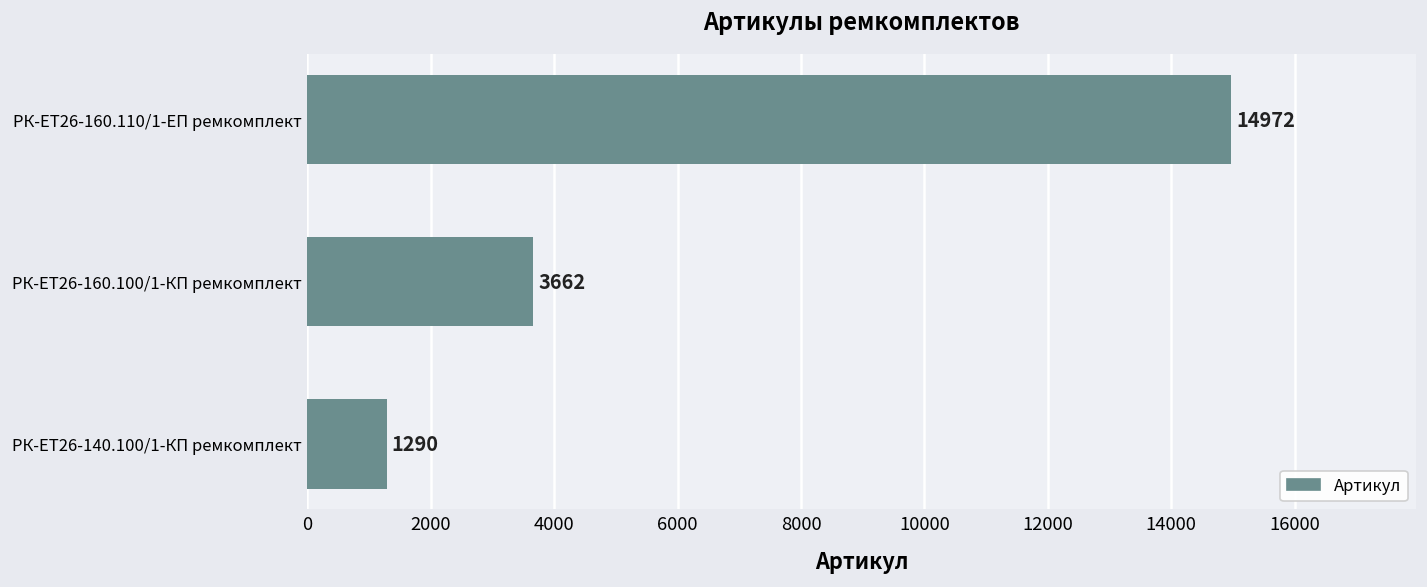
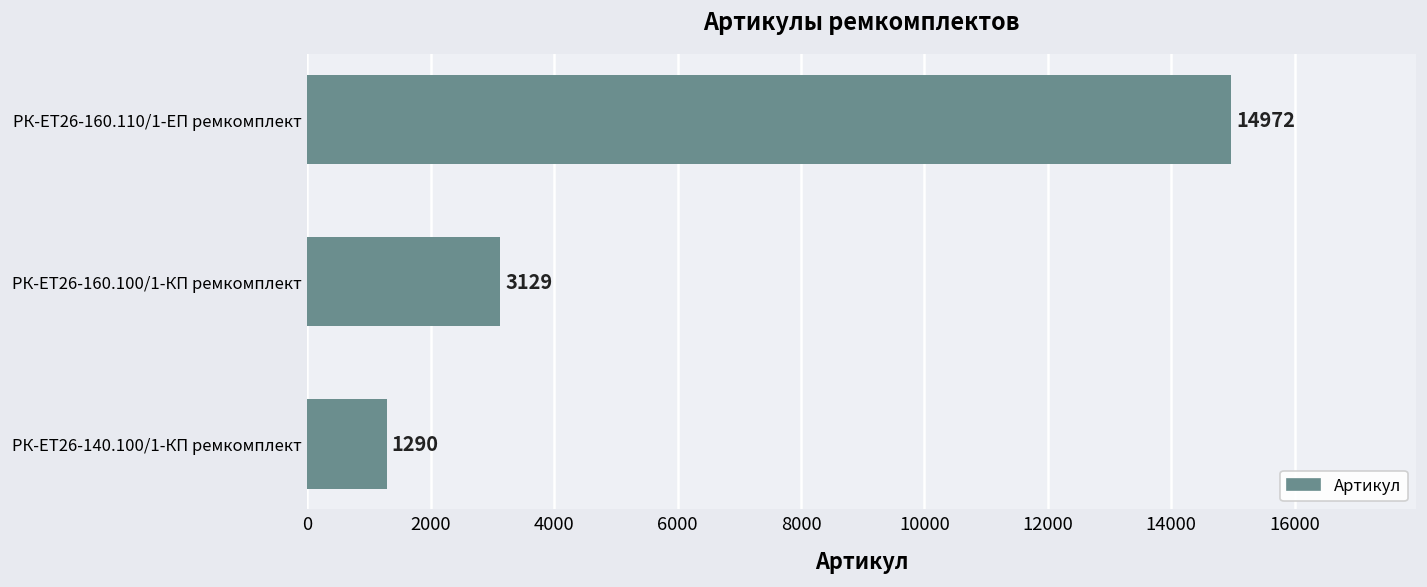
  {
    "РК-ЕТ26-160.110/1-ЕП ремкомплект": 14972,
-   "РК-ЕТ26-160.100/1-КП ремкомплект": 3662,
+   "РК-ЕТ26-160.100/1-КП ремкомплект": 3129,
    "РК-ЕТ26-140.100/1-КП ремкомплект": 1290
  }
